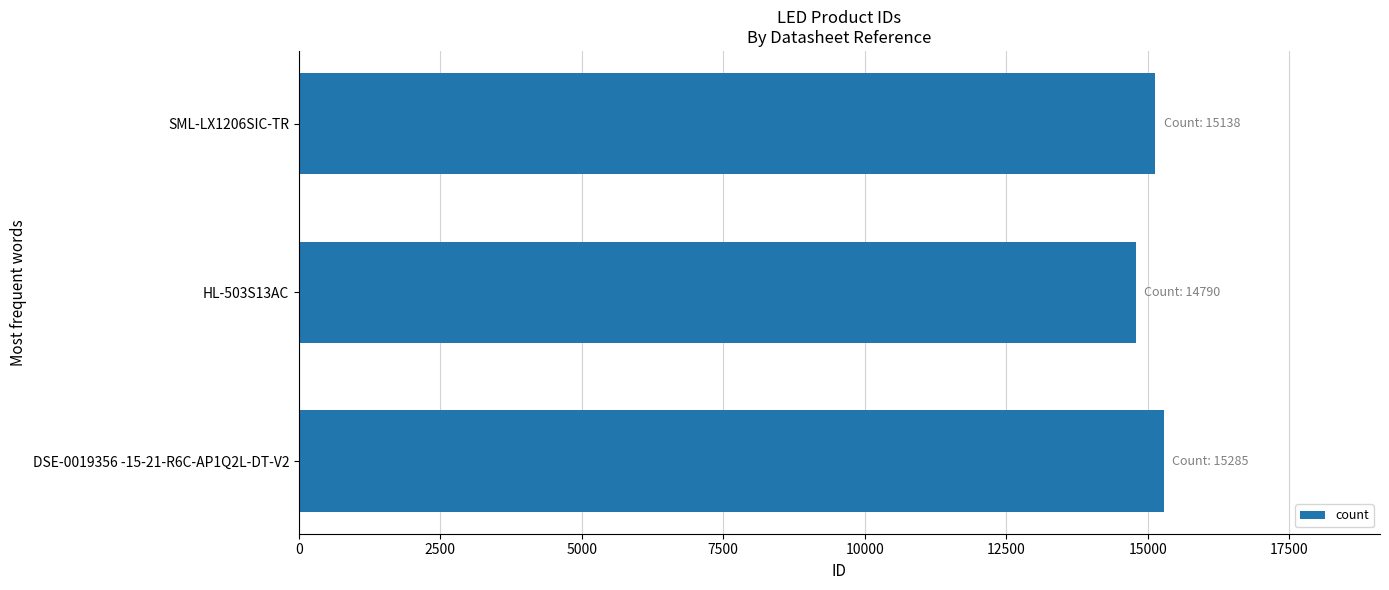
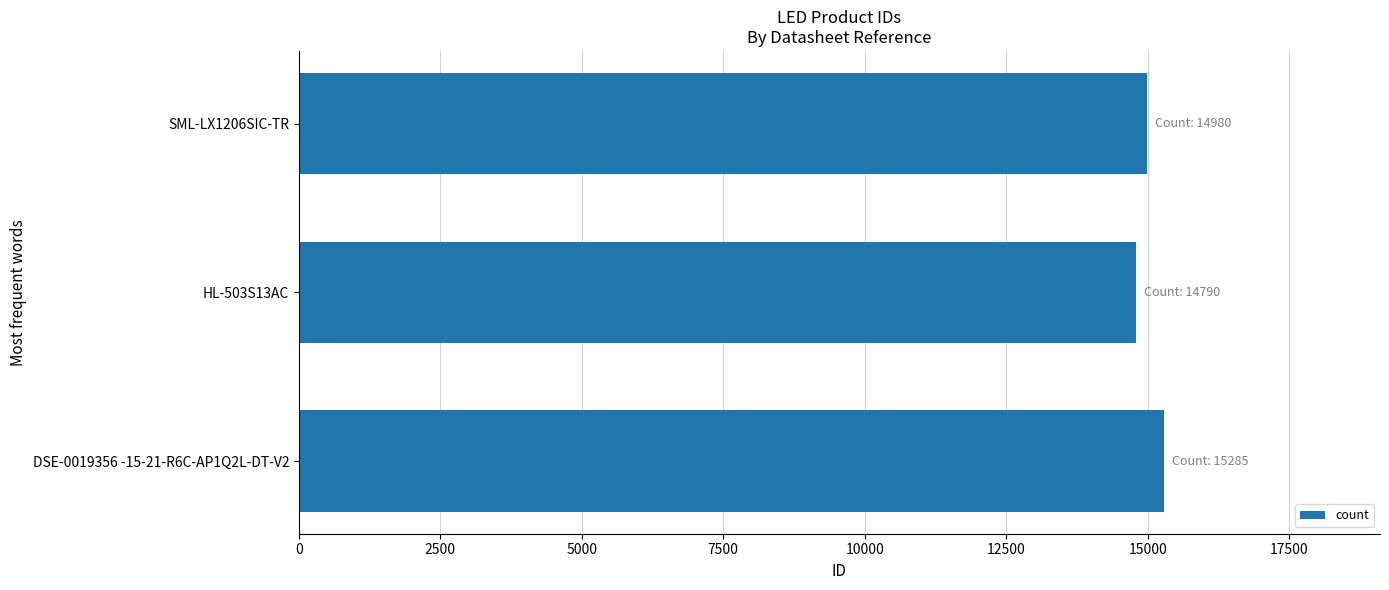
  {
-   "SML-LX1206SIC-TR": 15138,
+   "SML-LX1206SIC-TR": 14980,
    "HL-503S13AC": 14790,
    "DSE-0019356 -15-21-R6C-AP1Q2L-DT-V2": 15285
  }
